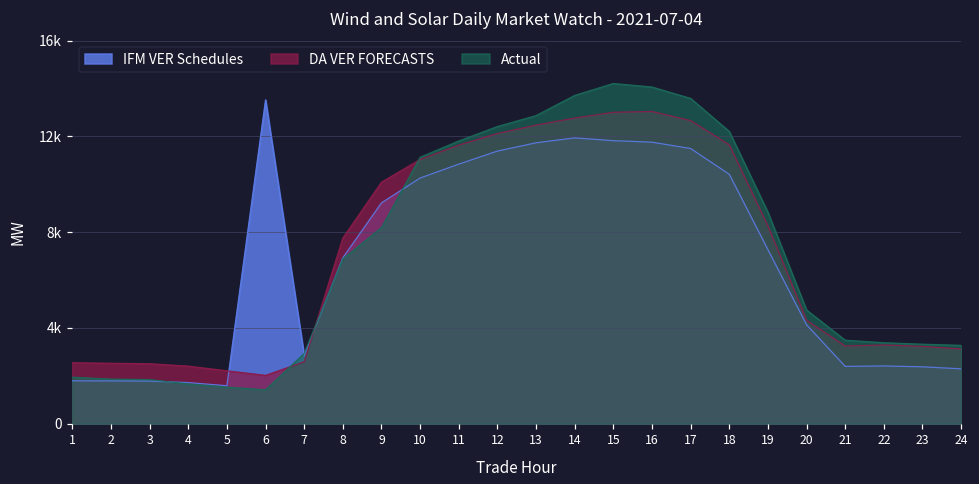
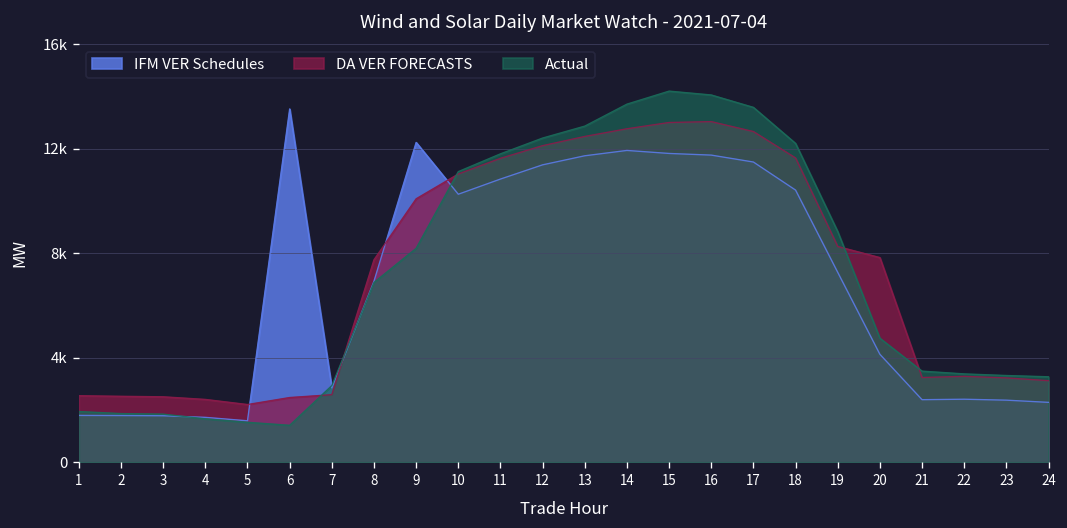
  {
    "IFM VER Schedules": {
      "1": 1800,
      "6": 13500,
-     "9": 9200,
+     "9": 12200,
      "10": 10300,
      "11": 10800,
      "12": 11400,
      "13": 11700,
      "14": 11900,
      "15": 11800,
      "16": 11800,
      "17": 11500,
      "18": 10400,
      "19": 7300,
      "20": 4100,
      "21": 2400,
      "22": 2400,
      "23": 2400,
      "24": 2300
    },
    "DA VER FORECASTS": {
      "1": 2500,
      "2": 2500,
      "3": 2500,
      "4": 2400,
      "5": 2200,
-     "6": 2000,
+     "6": 2500,
      "7": 2600,
      "8": 7800,
      "9": 10100,
      "11": 11600,
      "12": 12100,
      "13": 12500,
      "14": 12800,
      "15": 13000,
      "16": 13000,
      "17": 12700,
      "18": 11600,
      "19": 8300,
-     "20": 4300,
+     "20": 7800,
      "21": 3200,
      "24": 3100
    },
    "Actual": {
      "1": 1900,
      "6": 1400,
      "9": 8200,
      "11": 11800,
      "12": 12400,
      "13": 12900,
      "14": 13700,
      "15": 14200,
      "16": 14100,
      "17": 13600,
      "18": 12200,
      "19": 8800,
      "20": 4700,
      "21": 3500,
      "24": 3300
    }
  }
